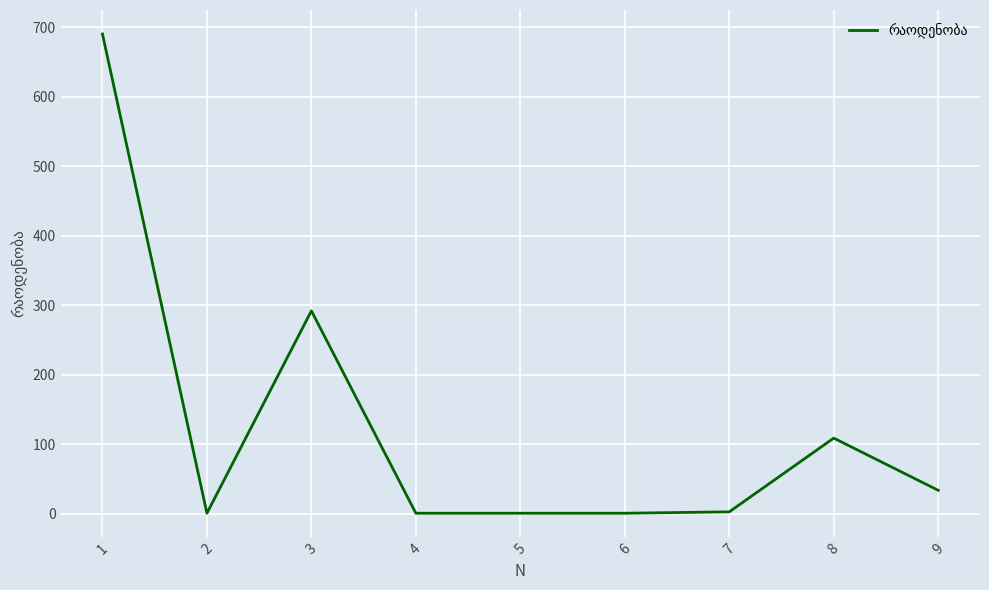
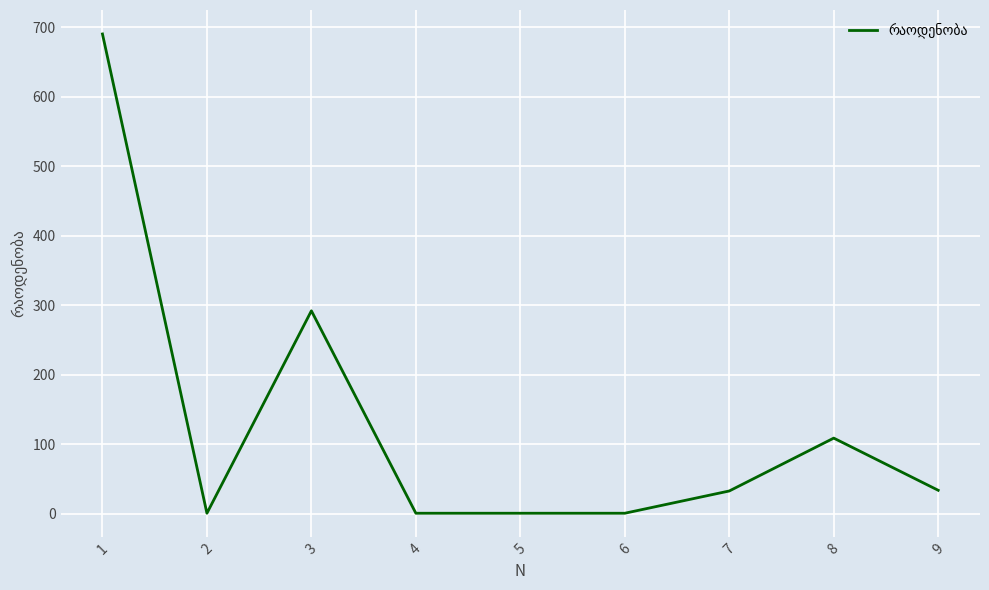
  {
    "1": 690,
    "2": 0,
    "3": 290,
    "4": 0,
    "5": 0,
    "6": 0,
-   "7": 0,
+   "7": 30,
    "8": 110,
    "9": 30
  }
